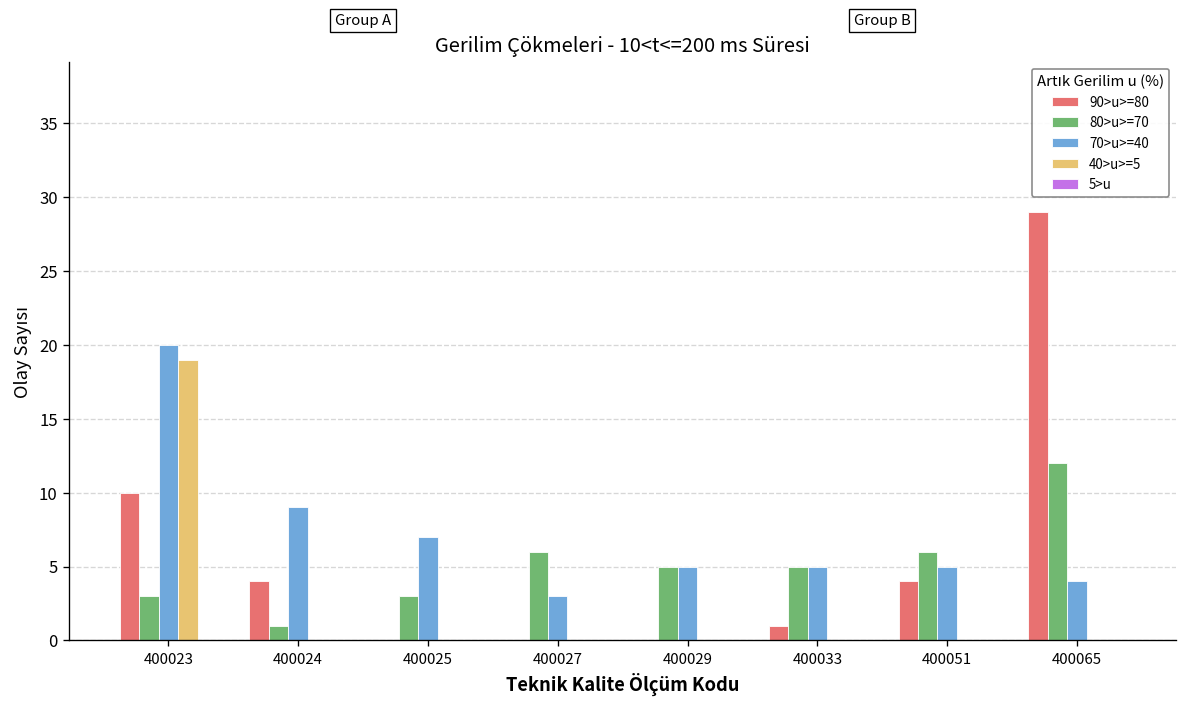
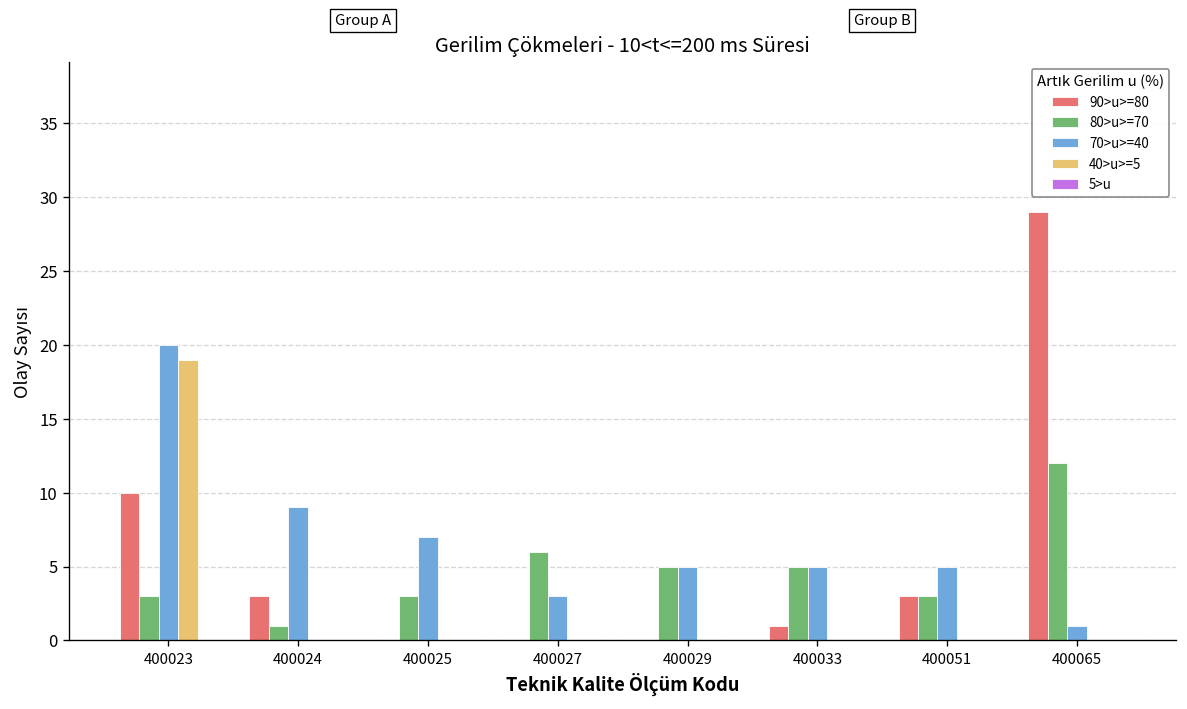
  {
    "90>u>=80": {
      "400023": 10,
-     "400024": 4,
+     "400024": 3,
      "400025": 0,
      "400027": 0,
      "400029": 0,
      "400033": 1,
-     "400051": 4,
+     "400051": 3,
      "400065": 29
    },
    "80>u>=70": {
      "400023": 3,
      "400024": 1,
      "400025": 3,
      "400027": 6,
      "400029": 5,
      "400033": 5,
-     "400051": 6,
+     "400051": 3,
      "400065": 12
    },
    "70>u>=40": {
      "400023": 20,
      "400024": 9,
      "400025": 7,
      "400027": 3,
      "400029": 5,
      "400033": 5,
      "400051": 5,
-     "400065": 4
+     "400065": 1
    },
    "40>u>=5": {
      "400023": 19,
      "400024": 0,
      "400025": 0,
      "400027": 0,
      "400029": 0,
      "400033": 0,
      "400051": 0,
      "400065": 0
    },
    "5>u": {
      "400023": 0,
      "400024": 0,
      "400025": 0,
      "400027": 0,
      "400029": 0,
      "400033": 0,
      "400051": 0,
      "400065": 0
    }
  }
